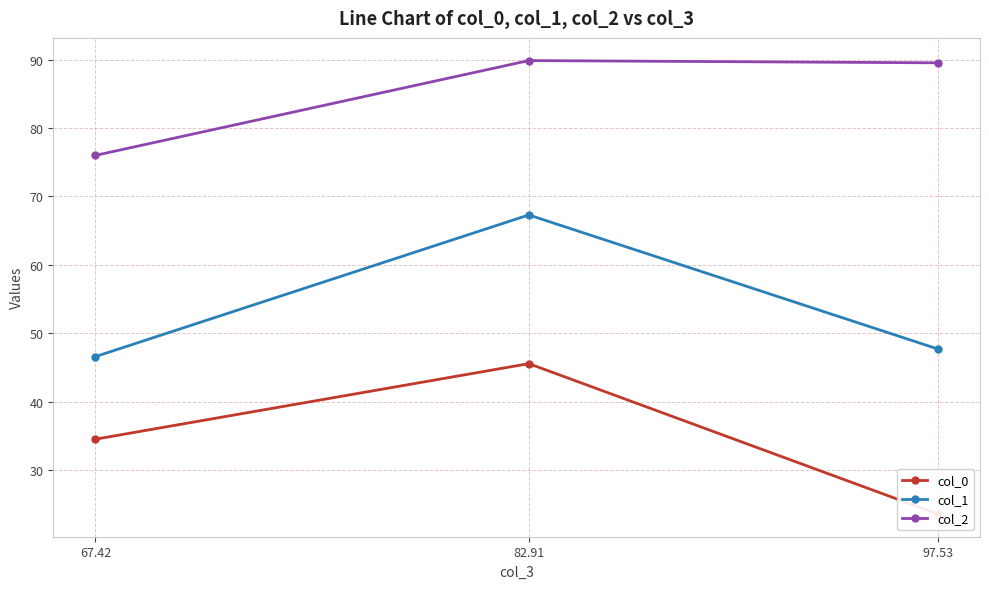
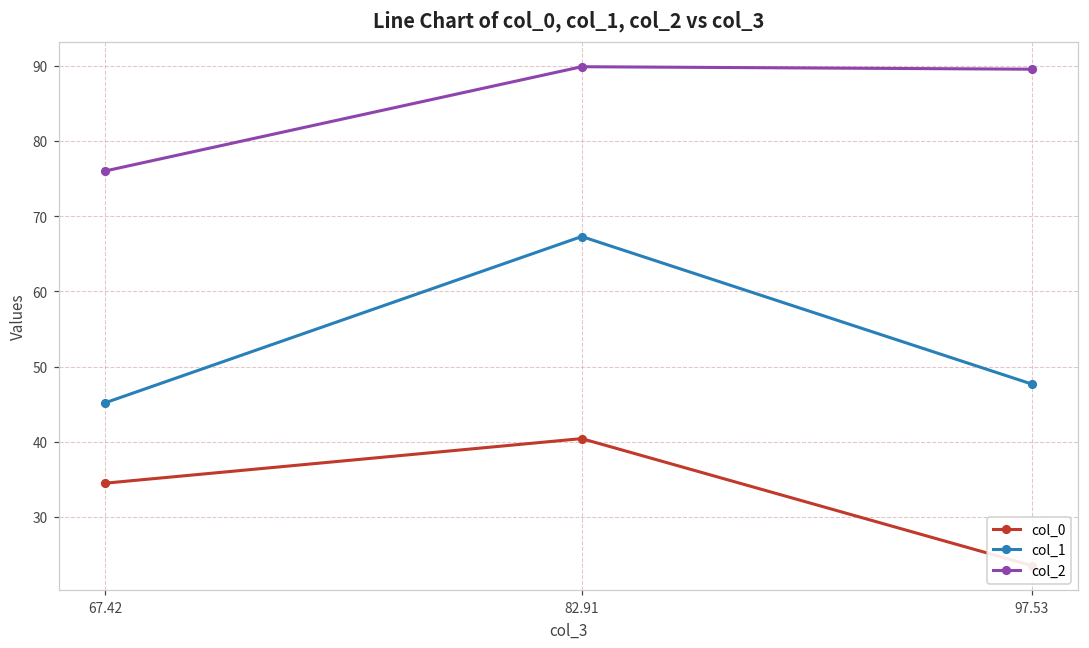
  {
    "col_0": {
      "67.42": 34,
-     "82.91": 46
+     "82.91": 40
    },
    "col_1": {
-     "67.42": 47,
+     "67.42": 45,
      "82.91": 67,
      "97.53": 48
    },
    "col_2": {
      "67.42": 76,
      "82.91": 90,
      "97.53": 90
    }
  }
